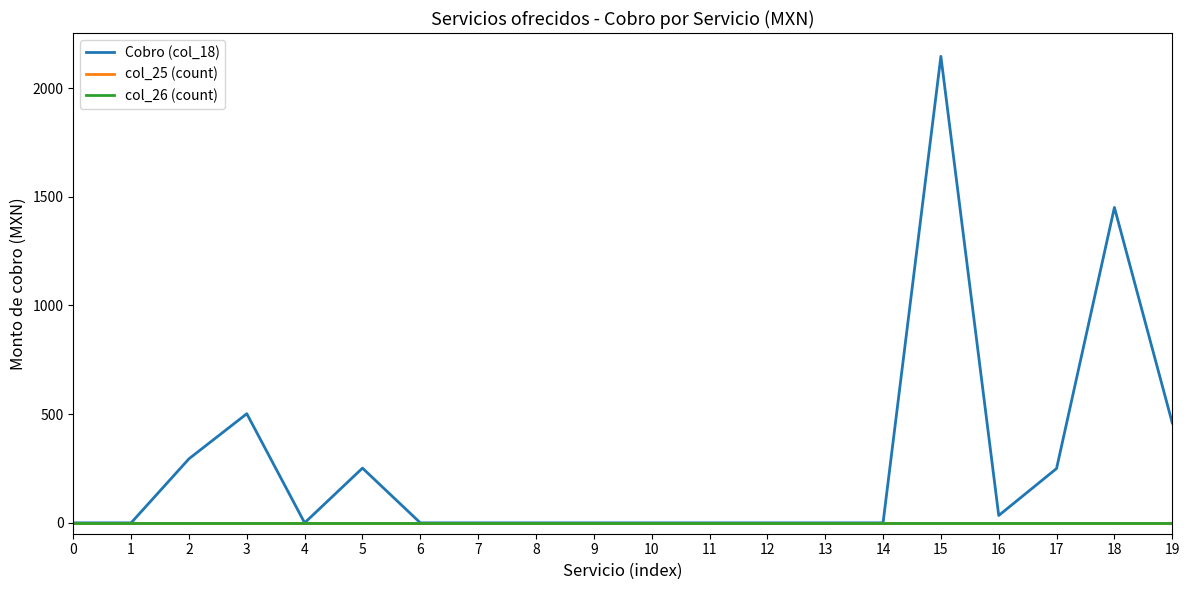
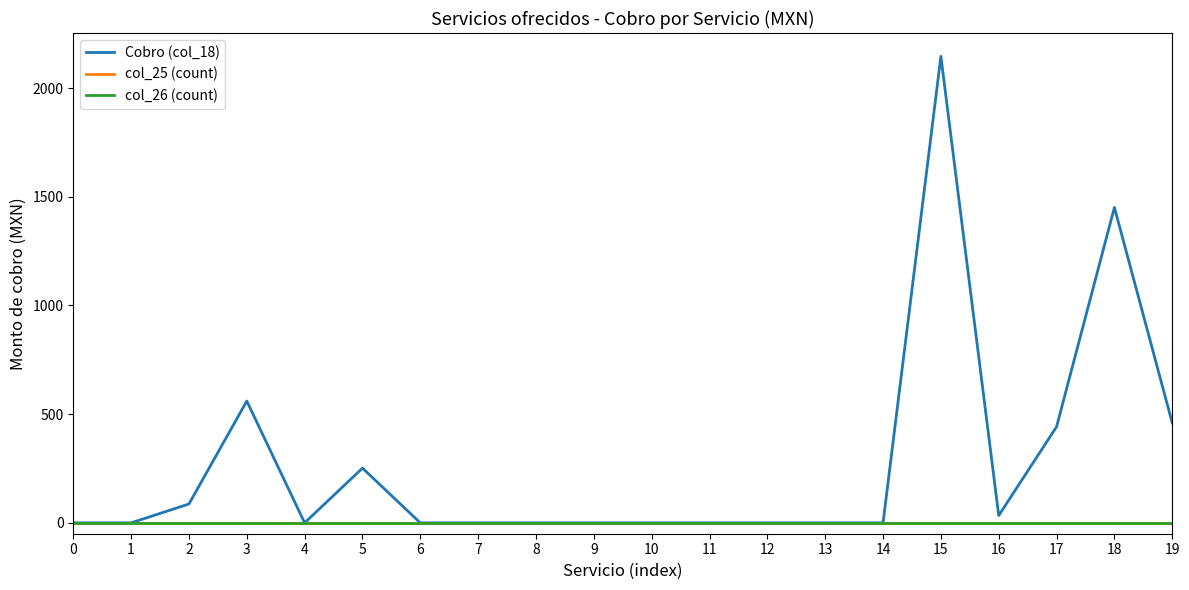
  {
    "Cobro (col_18)": {
-     "2": 290,
-     "3": 500,
+     "2": 90,
+     "3": 560,
      "5": 250,
      "15": 2150,
      "16": 30,
-     "17": 250,
+     "17": 440,
      "18": 1450,
      "19": 460
    },
    "col_26 (count)": {
      "2": 0,
      "3": 0,
      "5": 0,
      "15": 0,
      "16": 0,
      "17": 0,
      "18": 0,
      "19": 0
    }
  }
